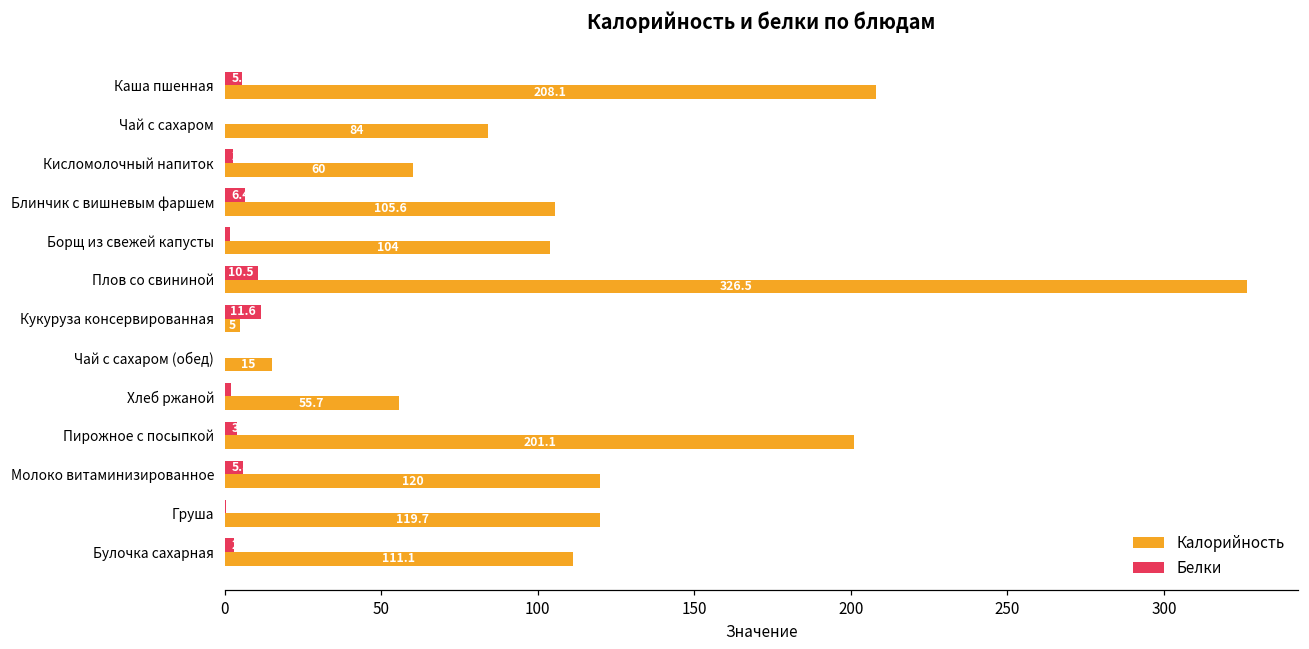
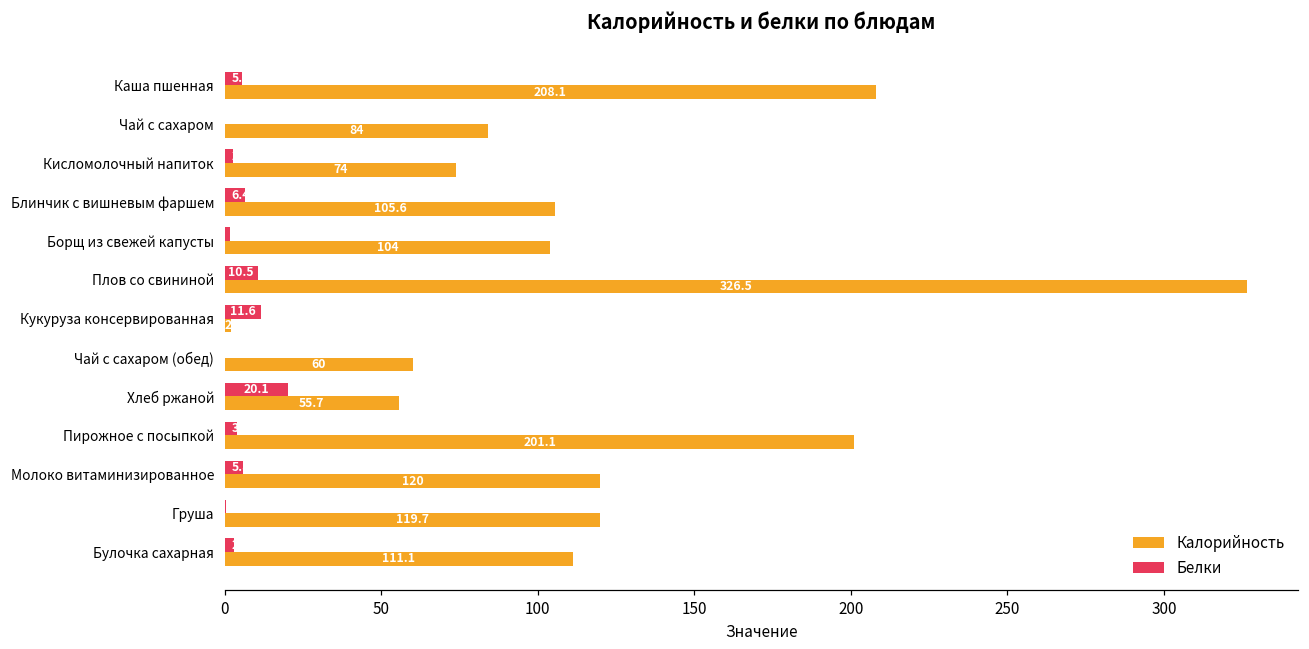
  {
    "Калорийность": {
      "Каша пшенная": 208.1,
      "Чай с сахаром": 84,
-     "Кисломолочный напиток": 60,
+     "Кисломолочный напиток": 74,
      "Блинчик с вишневым фаршем": 105.6,
      "Борщ из свежей капусты": 104,
      "Плов со свининой": 326.5,
-     "Кукуруза консервированная": 5,
-     "Чай с сахаром (обед)": 15,
+     "Кукуруза консервированная": 2,
+     "Чай с сахаром (обед)": 60,
      "Хлеб ржаной": 55.7,
      "Пирожное с посыпкой": 201.1,
      "Молоко витаминизированное": 120,
      "Груша": 119.7,
      "Булочка сахарная": 111.1
    },
    "Белки": {
      "Кисломолочный напиток": 3,
      "Борщ из свежей капусты": 2,
-     "Хлеб ржаной": 2,
+     "Хлеб ржаной": 20,
      "Пирожное с посыпкой": 4,
      "Булочка сахарная": 3
    }
  }
